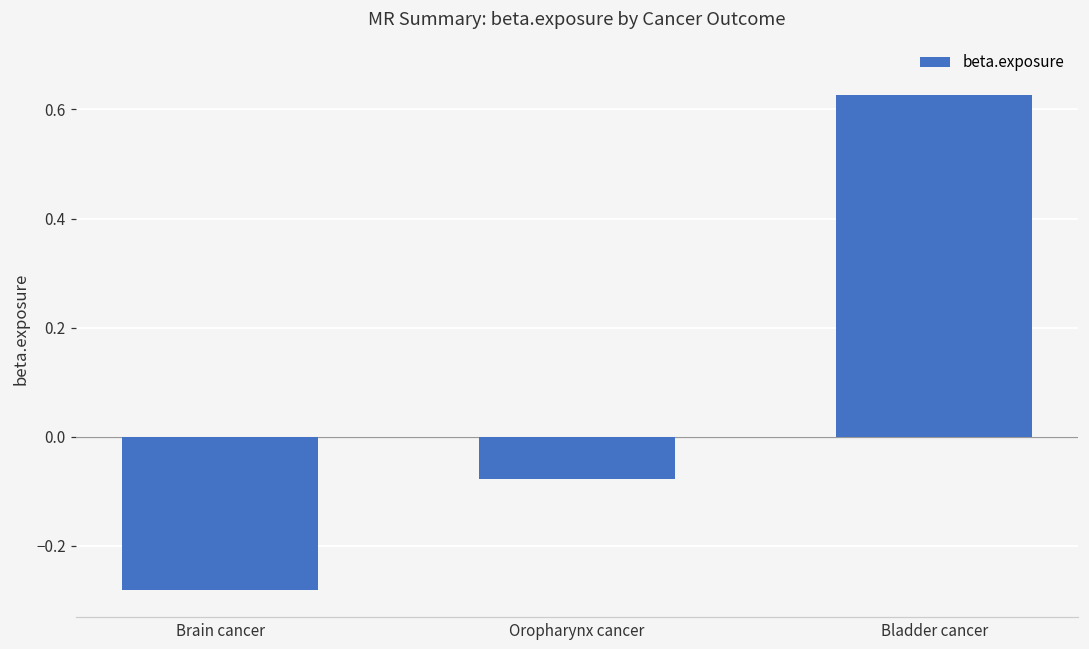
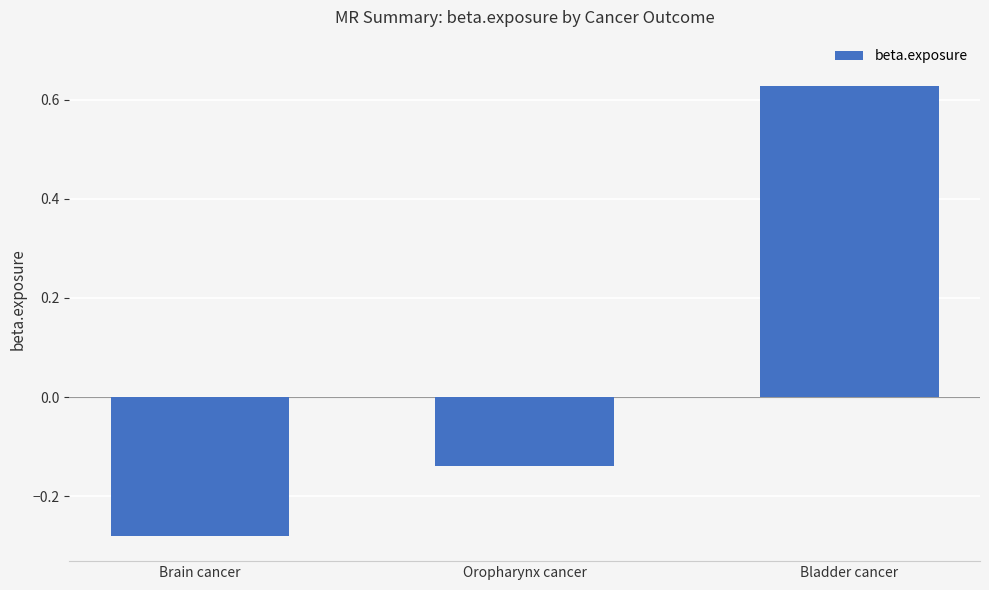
  {
    "Brain cancer": -0.28,
-   "Oropharynx cancer": -0.08,
+   "Oropharynx cancer": -0.14,
    "Bladder cancer": 0.63
  }
